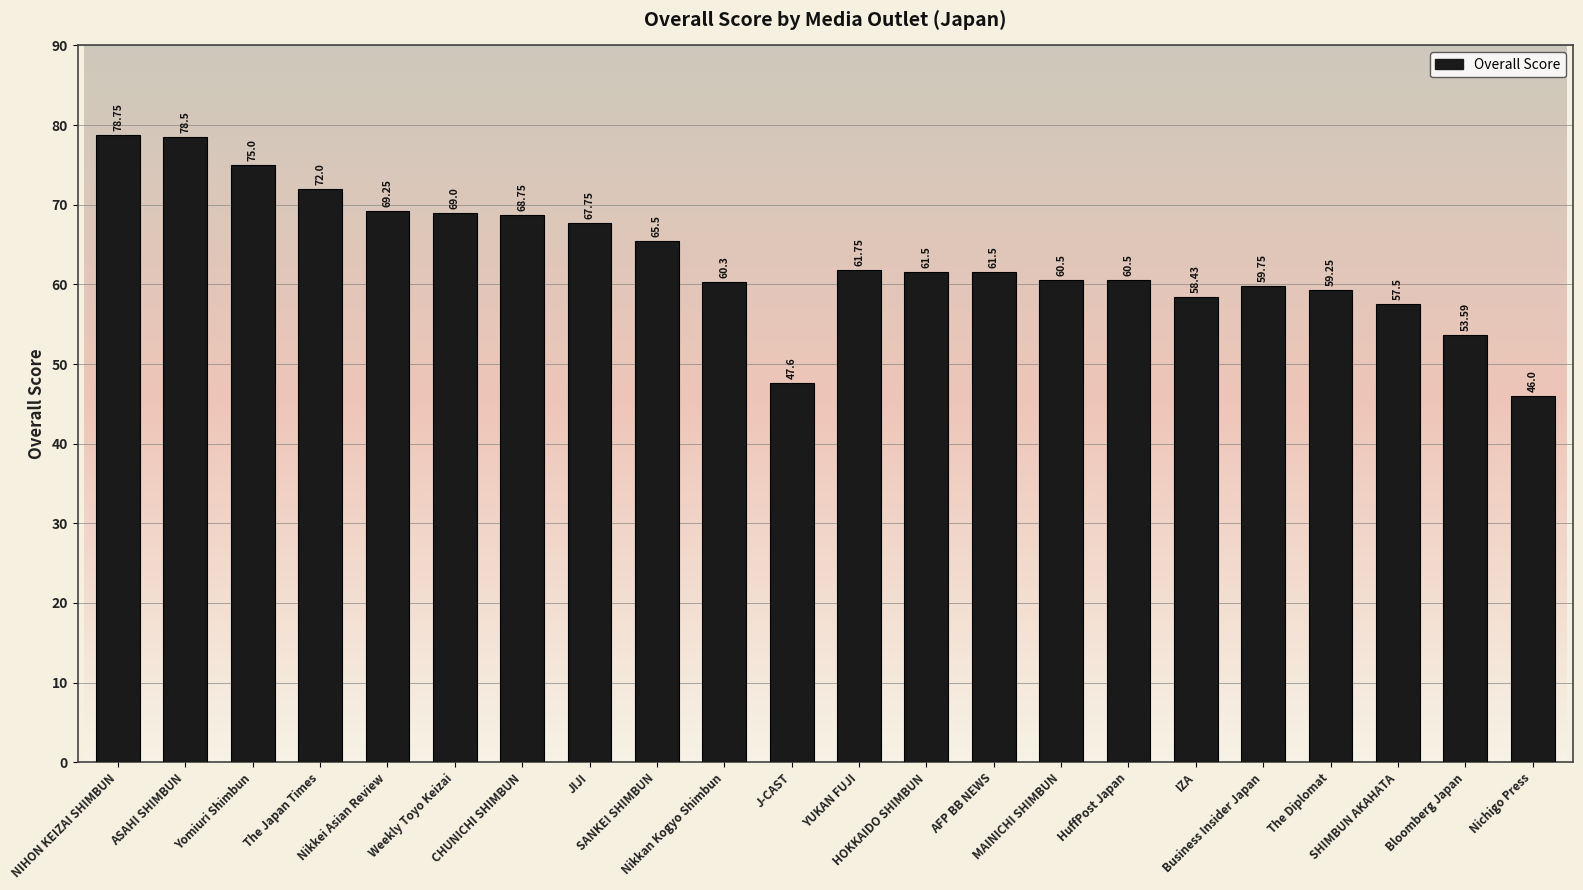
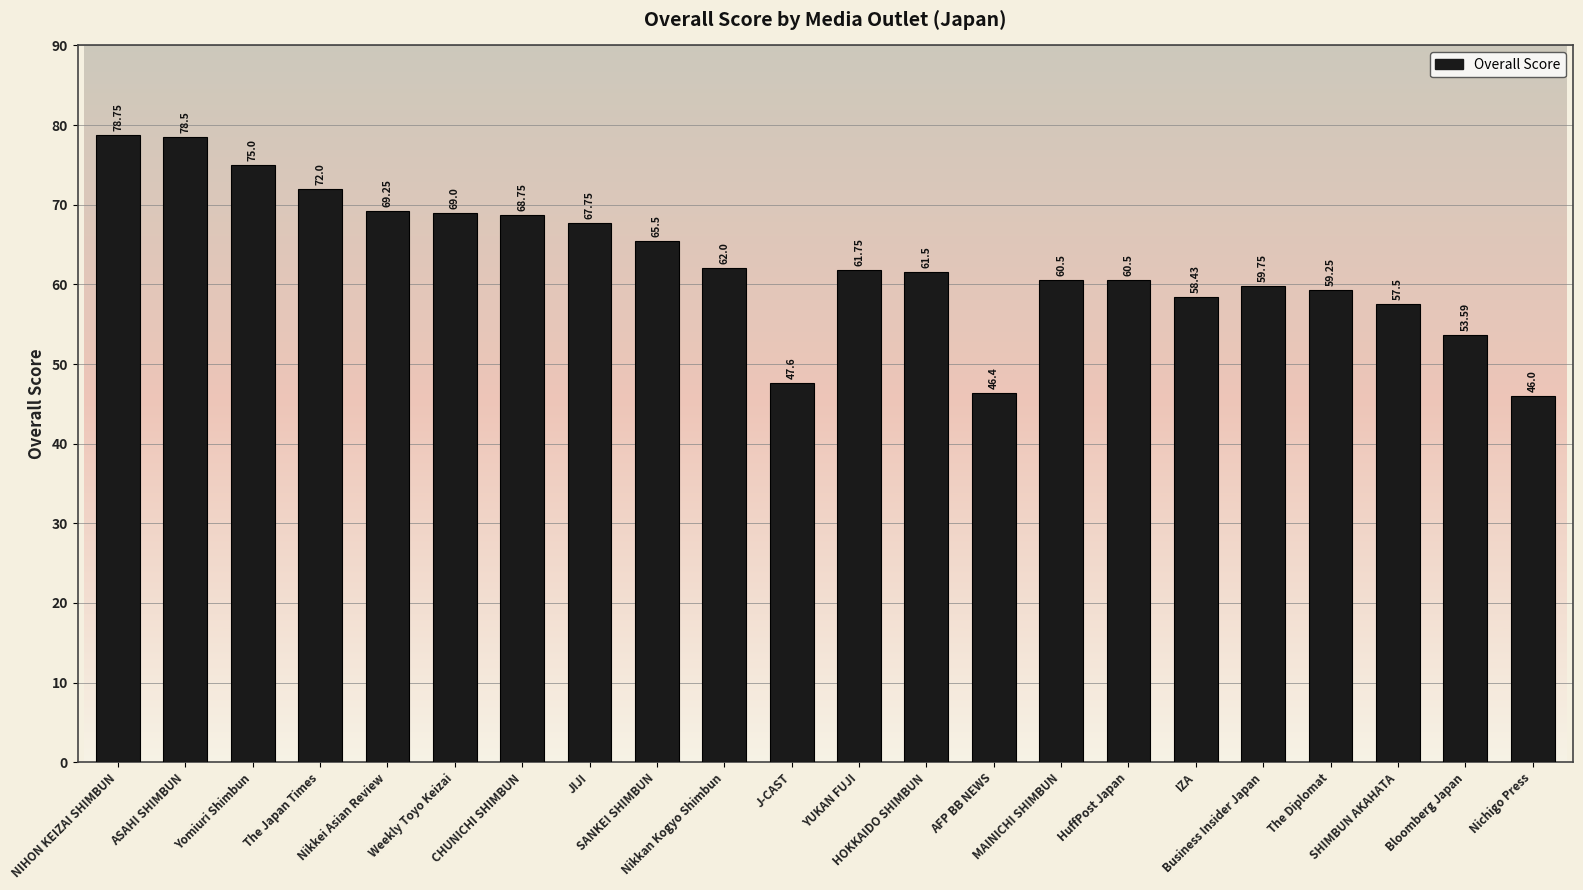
  {
    "NIHON KEIZAI SHIMBUN": 78.75,
    "ASAHI SHIMBUN": 78.5,
    "Yomiuri Shimbun": 75.0,
    "The Japan Times": 72.0,
    "Nikkei Asian Review": 69.25,
    "Weekly Toyo Keizai": 69.0,
    "CHUNICHI SHIMBUN": 68.75,
    "JIJI": 67.75,
    "SANKEI SHIMBUN": 65.5,
-   "Nikkan Kogyo Shimbun": 60.3,
+   "Nikkan Kogyo Shimbun": 62.0,
    "J-CAST": 47.6,
    "YUKAN FUJI": 61.75,
    "HOKKAIDO SHIMBUN": 61.5,
-   "AFP BB NEWS": 61.5,
+   "AFP BB NEWS": 46.4,
    "MAINICHI SHIMBUN": 60.5,
    "HuffPost Japan": 60.5,
    "IZA": 58.43,
    "Business Insider Japan": 59.75,
    "The Diplomat": 59.25,
    "SHIMBUN AKAHATA": 57.5,
    "Bloomberg Japan": 53.59,
    "Nichigo Press": 46.0
  }
